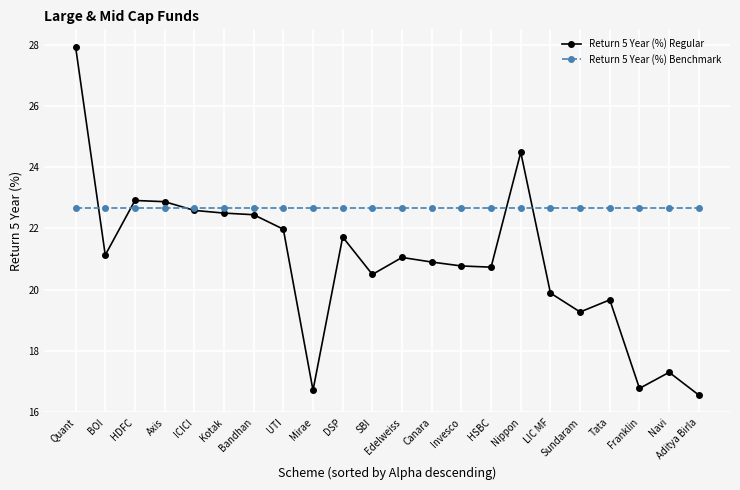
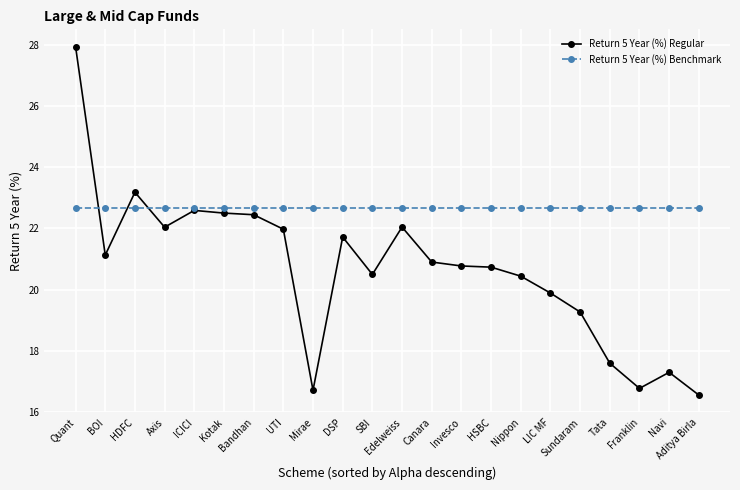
  {
    "Return 5 Year (%) Regular": {
      "Quant": 27.9,
      "BOI": 21.1,
-     "HDFC": 22.9,
-     "Axis": 22.9,
+     "HDFC": 23.2,
+     "Axis": 22.0,
      "Kotak": 22.5,
      "Bandhan": 22.4,
      "UTI": 22.0,
      "Mirae": 16.7,
      "DSP": 21.7,
      "SBI": 20.5,
-     "Edelweiss": 21.1,
+     "Edelweiss": 22.0,
      "Canara": 20.9,
      "Invesco": 20.8,
      "HSBC": 20.7,
-     "Nippon": 24.5,
+     "Nippon": 20.4,
      "LIC MF": 19.9,
      "Sundaram": 19.3,
-     "Tata": 19.7,
+     "Tata": 17.6,
      "Franklin": 16.8,
      "Navi": 17.3,
      "Aditya Birla": 16.6
    },
    "Return 5 Year (%) Benchmark": {
      "Quant": 22.7,
      "BOI": 22.7,
      "HDFC": 22.7,
      "Axis": 22.7,
      "Kotak": 22.7,
      "Bandhan": 22.7,
      "UTI": 22.7,
      "Mirae": 22.7,
      "DSP": 22.7,
      "SBI": 22.7,
      "Edelweiss": 22.7,
      "Canara": 22.7,
      "Invesco": 22.7,
      "HSBC": 22.7,
      "Nippon": 22.7,
      "LIC MF": 22.7,
      "Sundaram": 22.7,
      "Tata": 22.7,
      "Franklin": 22.7,
      "Navi": 22.7,
      "Aditya Birla": 22.7
    }
  }
